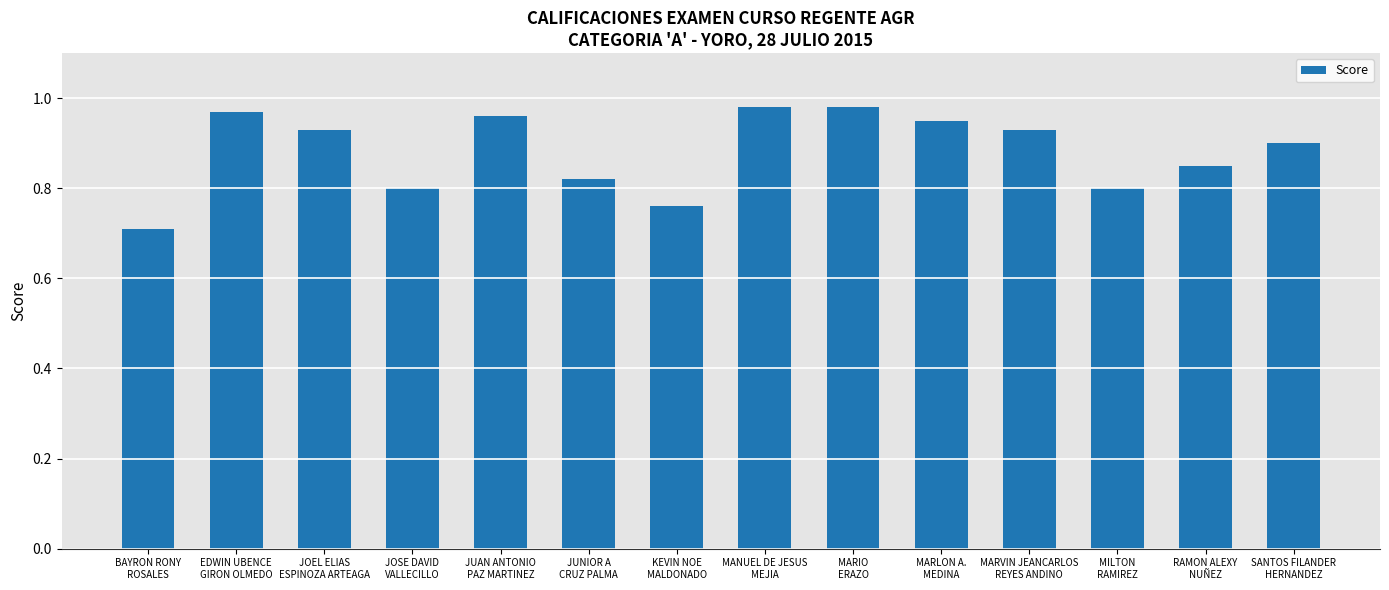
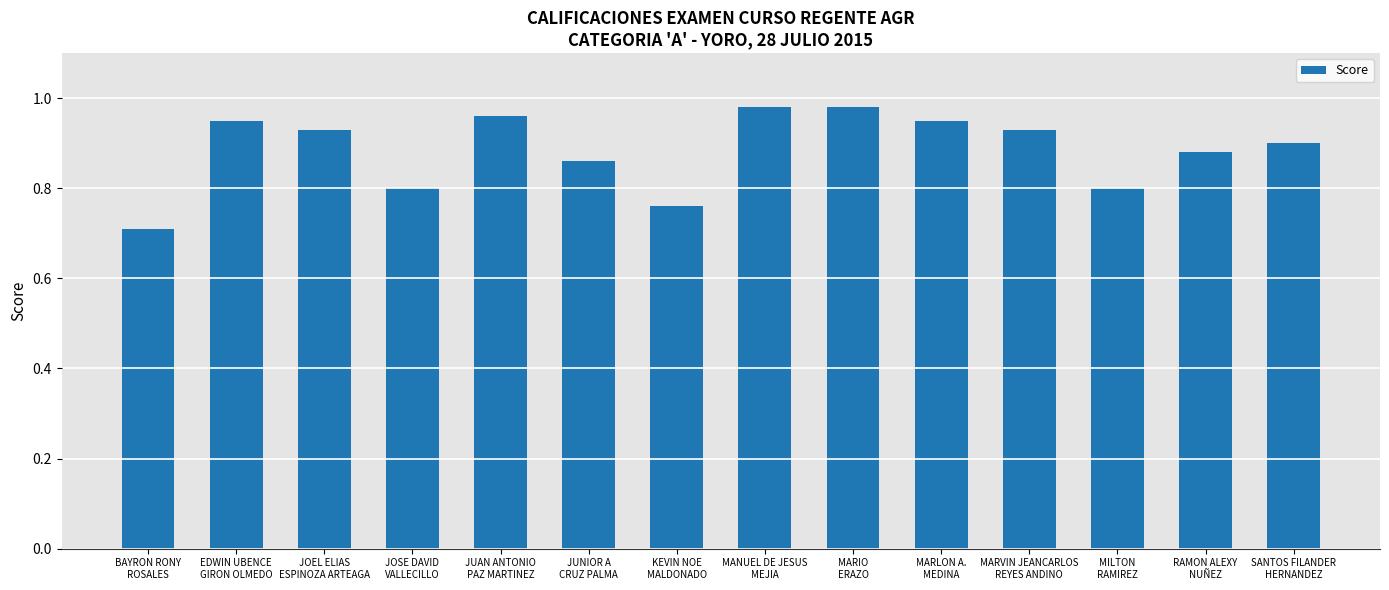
  {
    "BAYRON RONY ROSALES": 0.71,
-   "EDWIN UBENCE GIRON OLMEDO": 0.97,
+   "EDWIN UBENCE GIRON OLMEDO": 0.95,
    "JOEL ELIAS ESPINOZA ARTEAGA": 0.93,
    "JOSE DAVID VALLECILLO": 0.80,
    "JUAN ANTONIO PAZ MARTINEZ": 0.96,
-   "JUNIOR A CRUZ PALMA": 0.82,
+   "JUNIOR A CRUZ PALMA": 0.86,
    "KEVIN NOE MALDONADO": 0.76,
    "MANUEL DE JESUS MEJIA": 0.98,
    "MARIO ERAZO": 0.98,
    "MARLON A. MEDINA": 0.95,
    "MARVIN JEANCARLOS REYES ANDINO": 0.93,
    "MILTON RAMIREZ": 0.80,
-   "RAMON ALEXY NUÑEZ": 0.85,
+   "RAMON ALEXY NUÑEZ": 0.88,
    "SANTOS FILANDER HERNANDEZ": 0.90
  }
